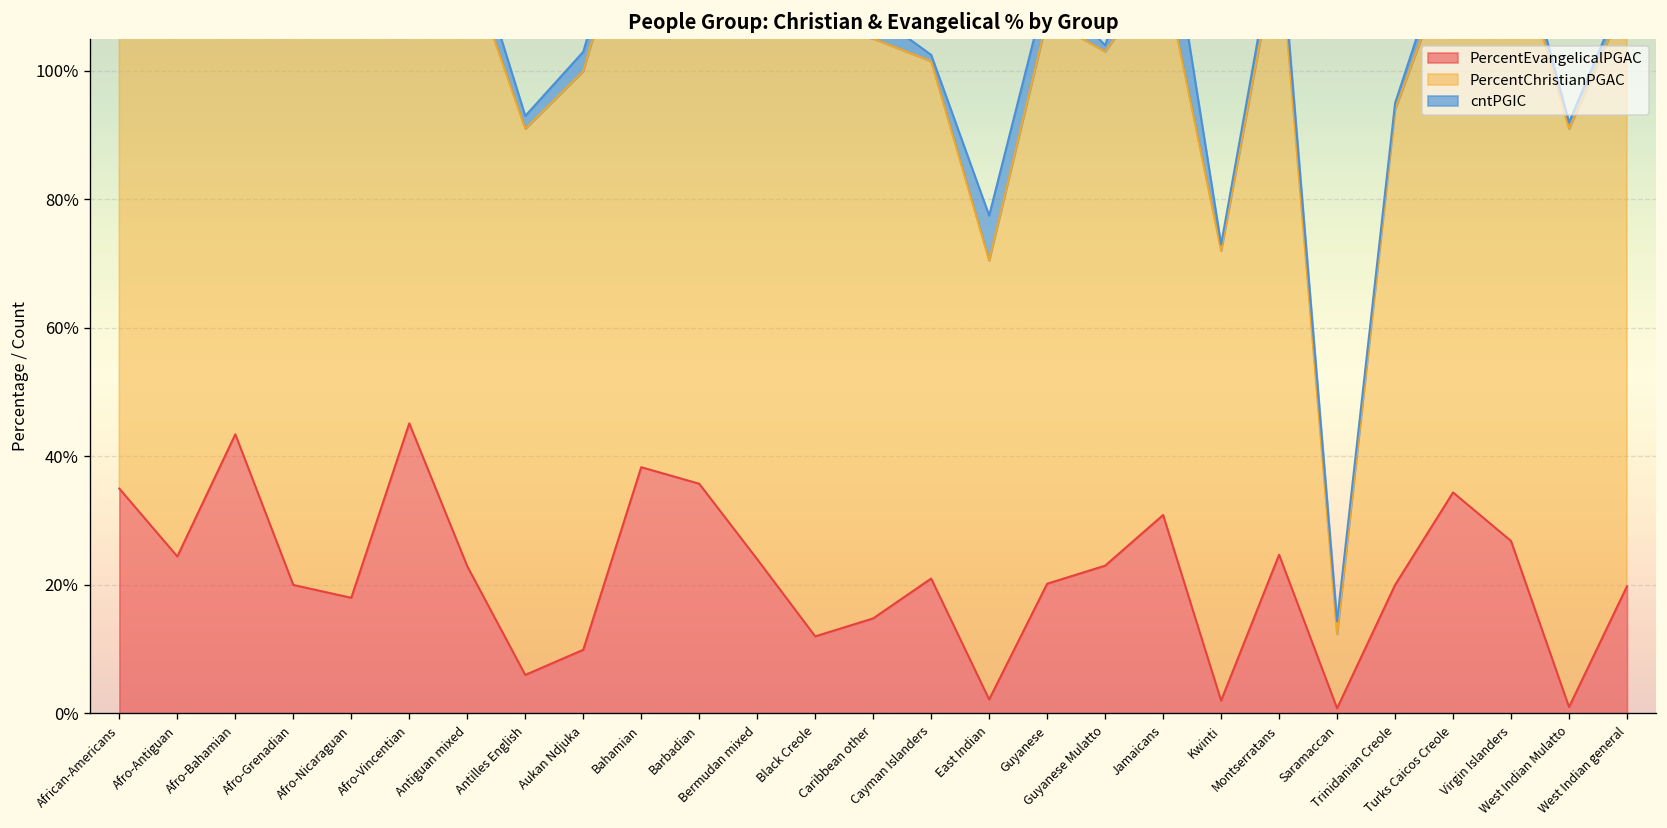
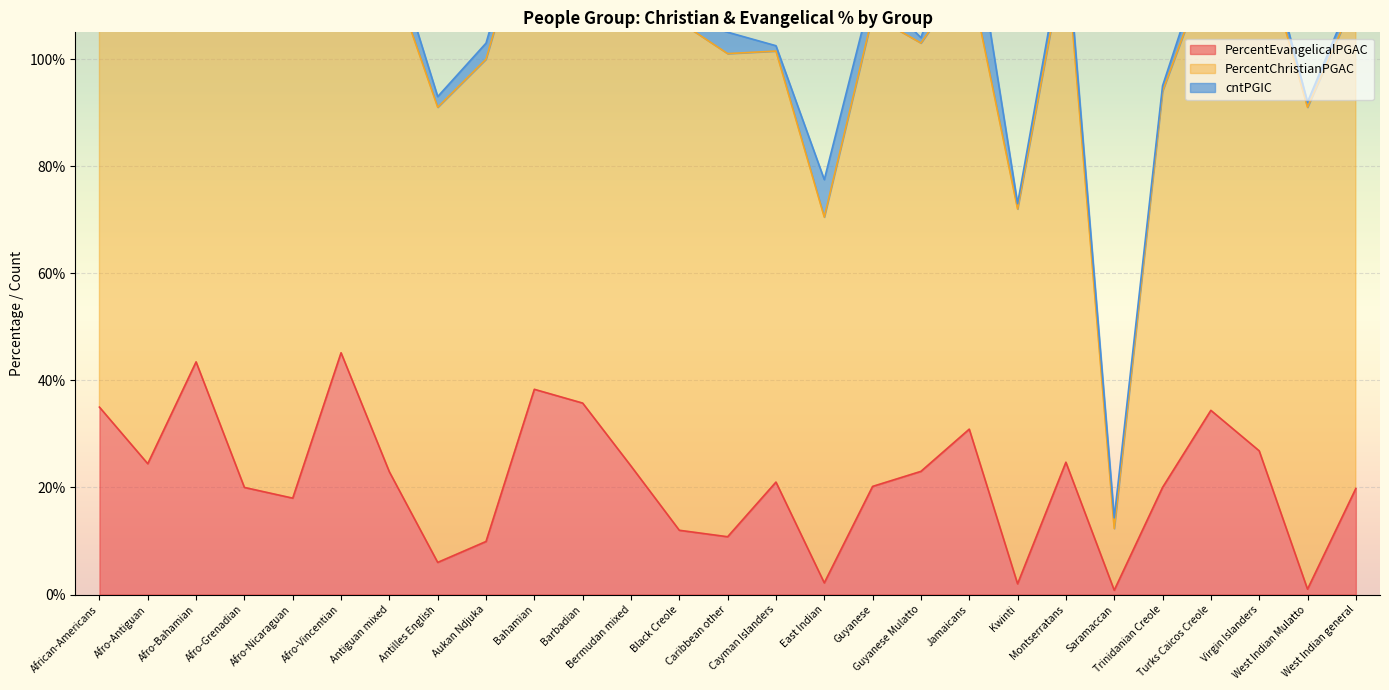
  {
    "PercentEvangelicalPGAC": {
      "African-Americans": "35%",
      "Afro-Antiguan": "24%",
      "Afro-Bahamian": "43%",
      "Afro-Grenadian": "20%",
      "Afro-Nicaraguan": "18%",
      "Afro-Vincentian": "45%",
      "Antiguan mixed": "23%",
      "Antilles English": "6%",
      "Aukan Ndjuka": "10%",
      "Bahamian": "38%",
      "Barbadian": "36%",
      "Bermudan mixed": "24%",
      "Black Creole": "12%",
-     "Caribbean other": "15%",
+     "Caribbean other": "11%",
      "Cayman Islanders": "21%",
      "East Indian": "2%",
      "Guyanese": "20%",
      "Guyanese Mulatto": "23%",
      "Jamaicans": "31%",
      "Kwinti": "2%",
      "Montserratans": "25%",
      "Saramaccan": "1%",
      "Trinidanian Creole": "20%",
      "Turks Caicos Creole": "34%",
      "Virgin Islanders": "27%",
      "West Indian Mulatto": "1%",
      "West Indian general": "20%"
    },
    "PercentChristianPGAC": {
      "Antilles English": "85%",
      "Aukan Ndjuka": "90%",
      "Caribbean other": "90%",
      "Cayman Islanders": "81%",
      "East Indian": "68%",
      "Guyanese Mulatto": "80%",
      "Kwinti": "70%",
      "Saramaccan": "12%",
      "Trinidanian Creole": "74%",
      "West Indian Mulatto": "90%"
    },
    "cntPGIC": {
      "Antilles English": "2%",
      "Aukan Ndjuka": "3%",
      "Cayman Islanders": "1%",
      "East Indian": "7%",
      "Guyanese Mulatto": "1%",
      "Kwinti": "1%",
      "Saramaccan": "2%",
      "Trinidanian Creole": "1%",
      "West Indian Mulatto": "1%"
    }
  }
